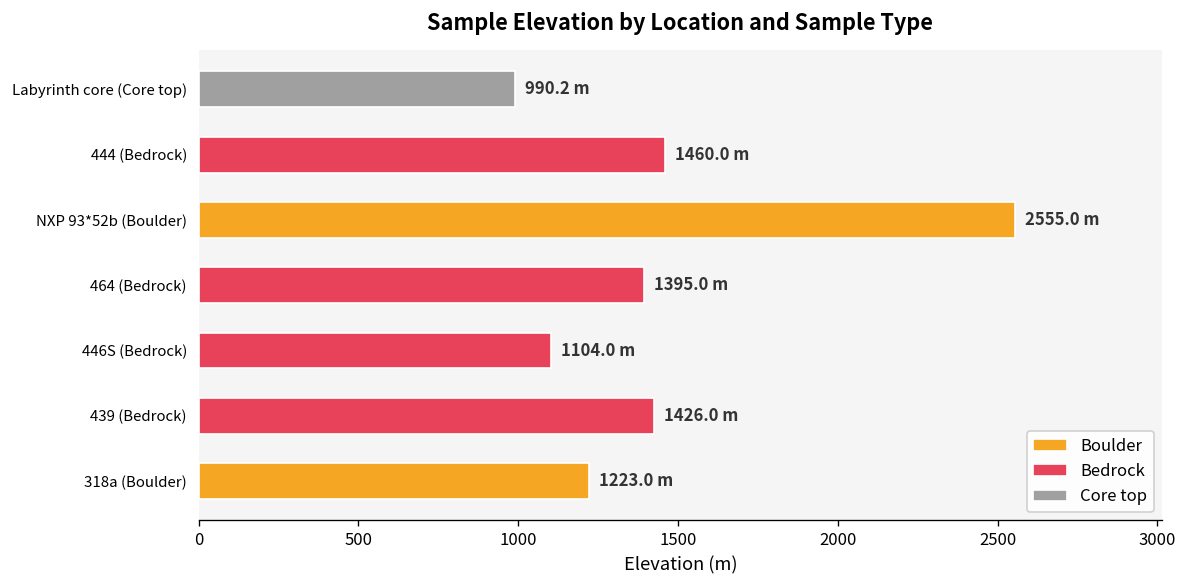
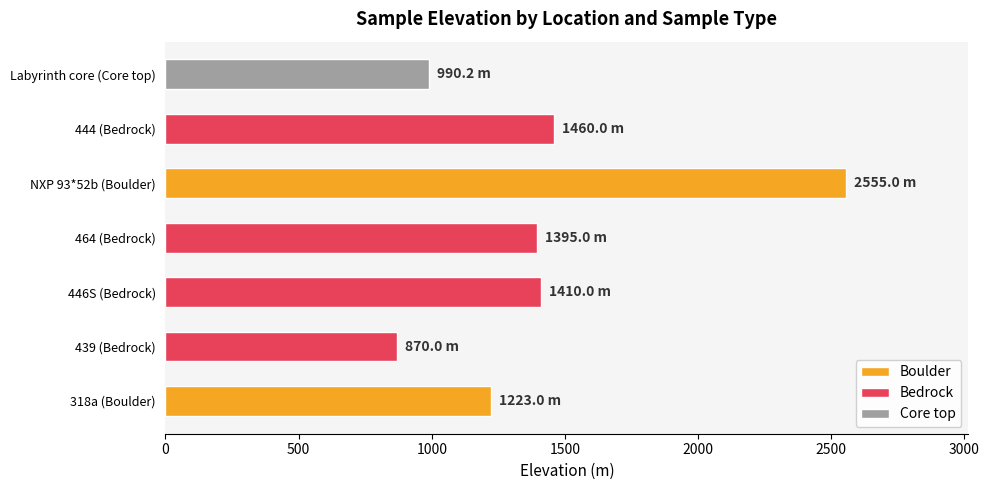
  {
    "Boulder": {
      "NXP 93*52b (Boulder)": 2555.0,
      "318a (Boulder)": 1223.0
    },
    "Bedrock": {
      "444 (Bedrock)": 1460.0,
      "464 (Bedrock)": 1395.0,
-     "446S (Bedrock)": 1104.0,
-     "439 (Bedrock)": 1426.0
+     "446S (Bedrock)": 1410.0,
+     "439 (Bedrock)": 870.0
    },
    "Core top": {
      "Labyrinth core (Core top)": 990.2
    }
  }
